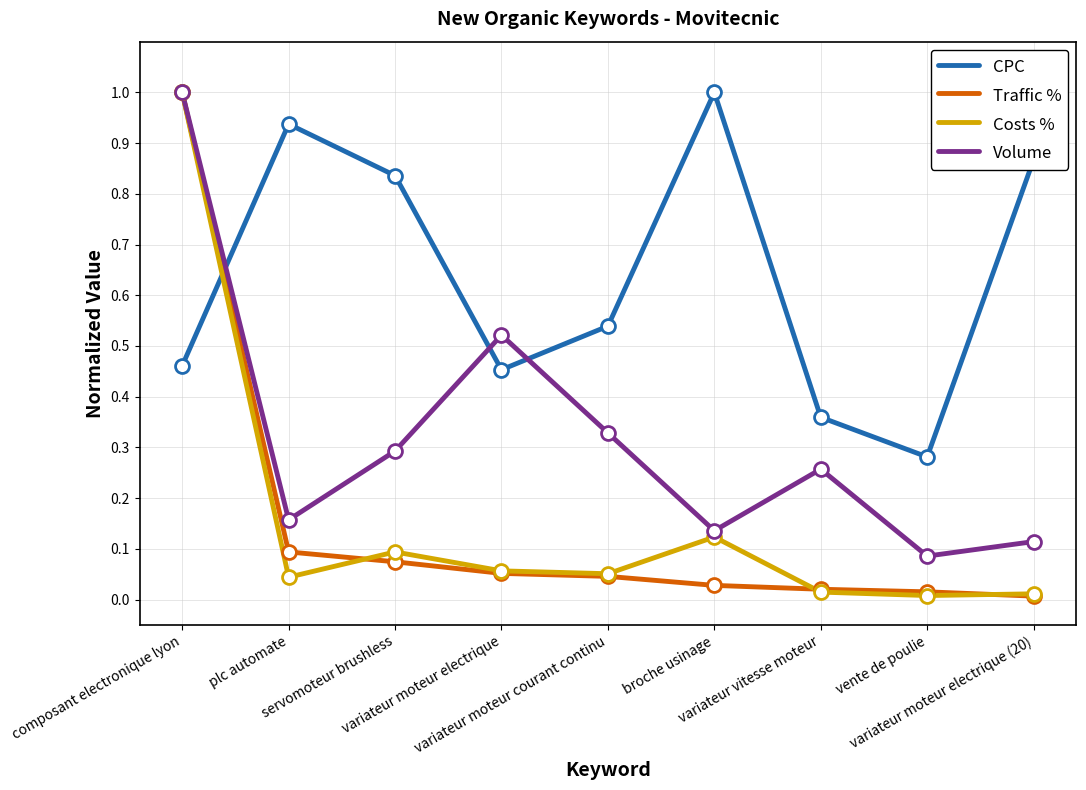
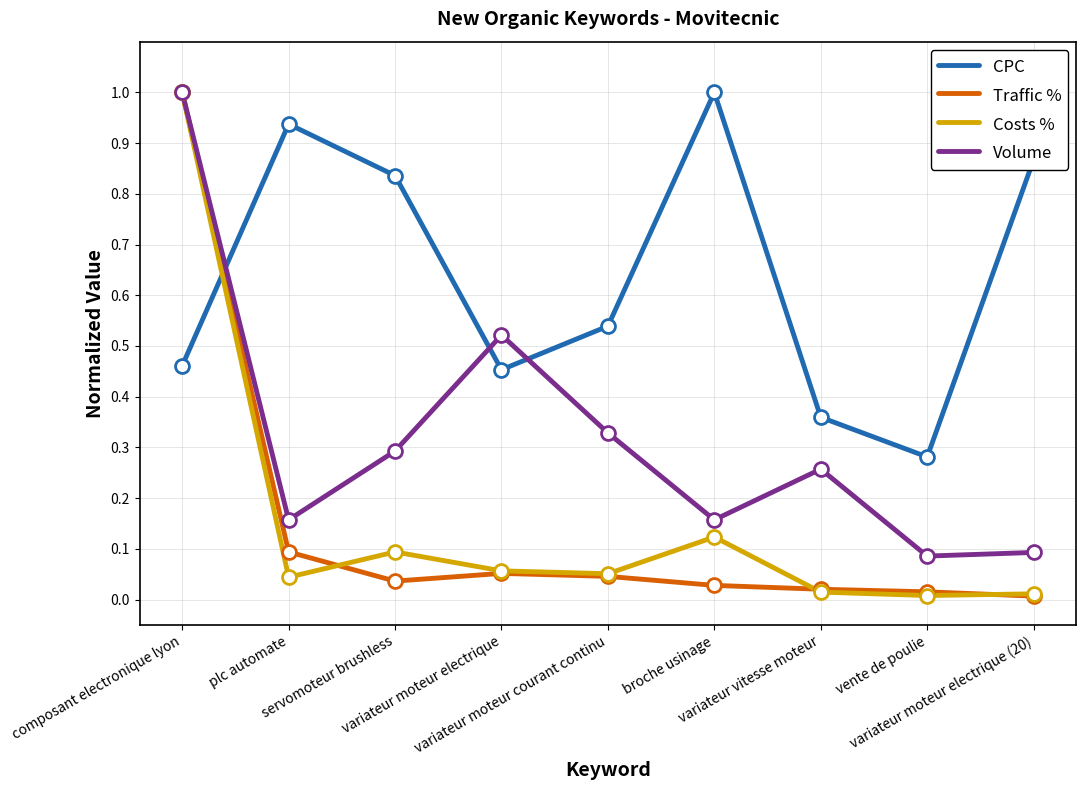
  {
    "CPC": {
      "composant electronique lyon": 0.46,
      "plc automate": 0.94,
      "servomoteur brushless": 0.84,
      "variateur moteur electrique": 0.45,
      "variateur moteur courant continu": 0.54,
      "broche usinage": 1.00,
      "variateur vitesse moteur": 0.36,
      "vente de poulie": 0.28
    },
    "Traffic %": {
      "plc automate": 0.09,
-     "servomoteur brushless": 0.07,
+     "servomoteur brushless": 0.04,
      "variateur moteur courant continu": 0.05,
      "broche usinage": 0.03,
      "variateur vitesse moteur": 0.02,
      "vente de poulie": 0.02
    },
    "Costs %": {
      "plc automate": 0.04,
      "servomoteur brushless": 0.09,
      "variateur moteur courant continu": 0.05,
      "broche usinage": 0.12,
      "variateur vitesse moteur": 0.01,
      "vente de poulie": 0.01
    },
    "Volume": {
      "plc automate": 0.16,
      "servomoteur brushless": 0.29,
      "variateur moteur electrique": 0.52,
      "variateur moteur courant continu": 0.33,
-     "broche usinage": 0.14,
+     "broche usinage": 0.16,
      "variateur vitesse moteur": 0.26,
      "vente de poulie": 0.09,
-     "variateur moteur electrique (20)": 0.11
+     "variateur moteur electrique (20)": 0.09
    }
  }
